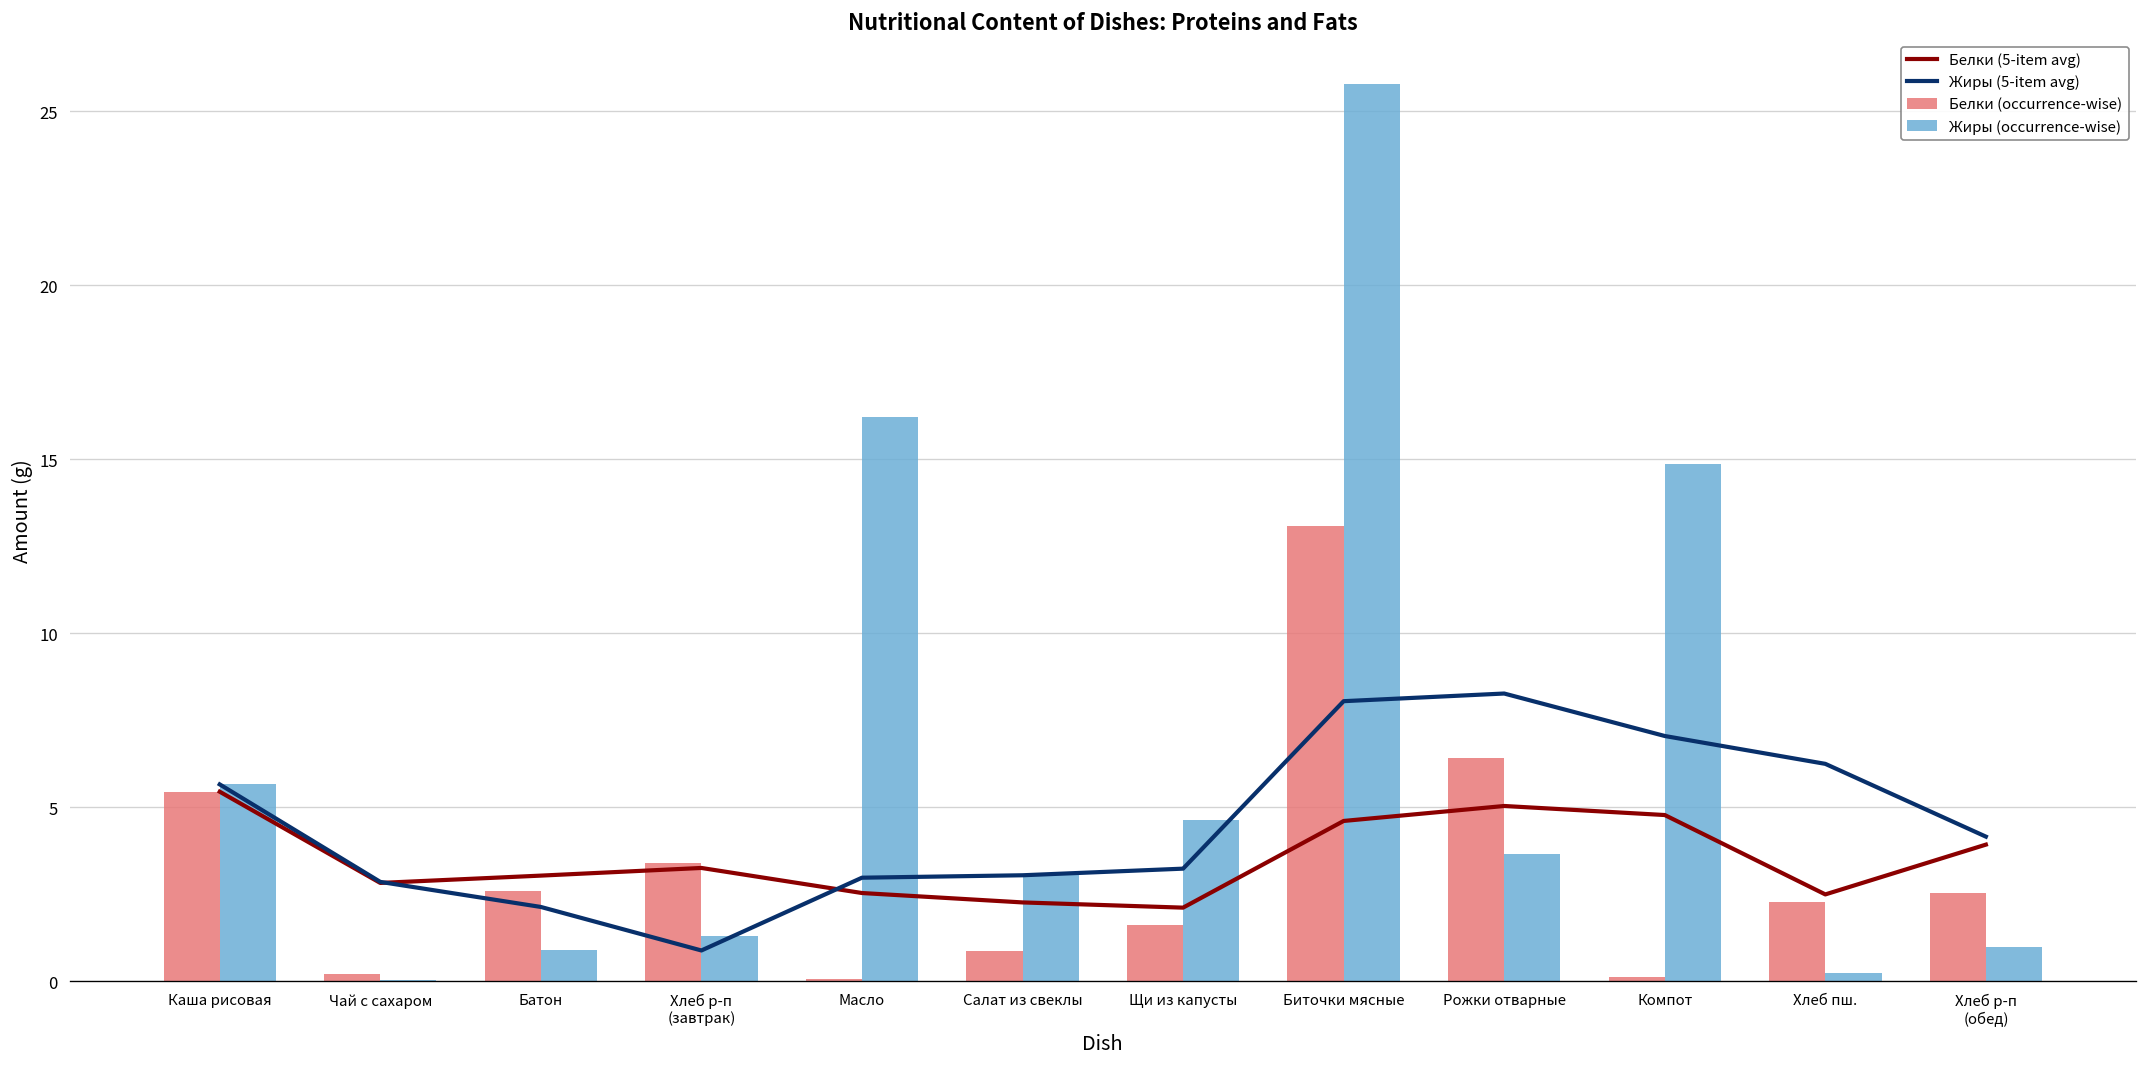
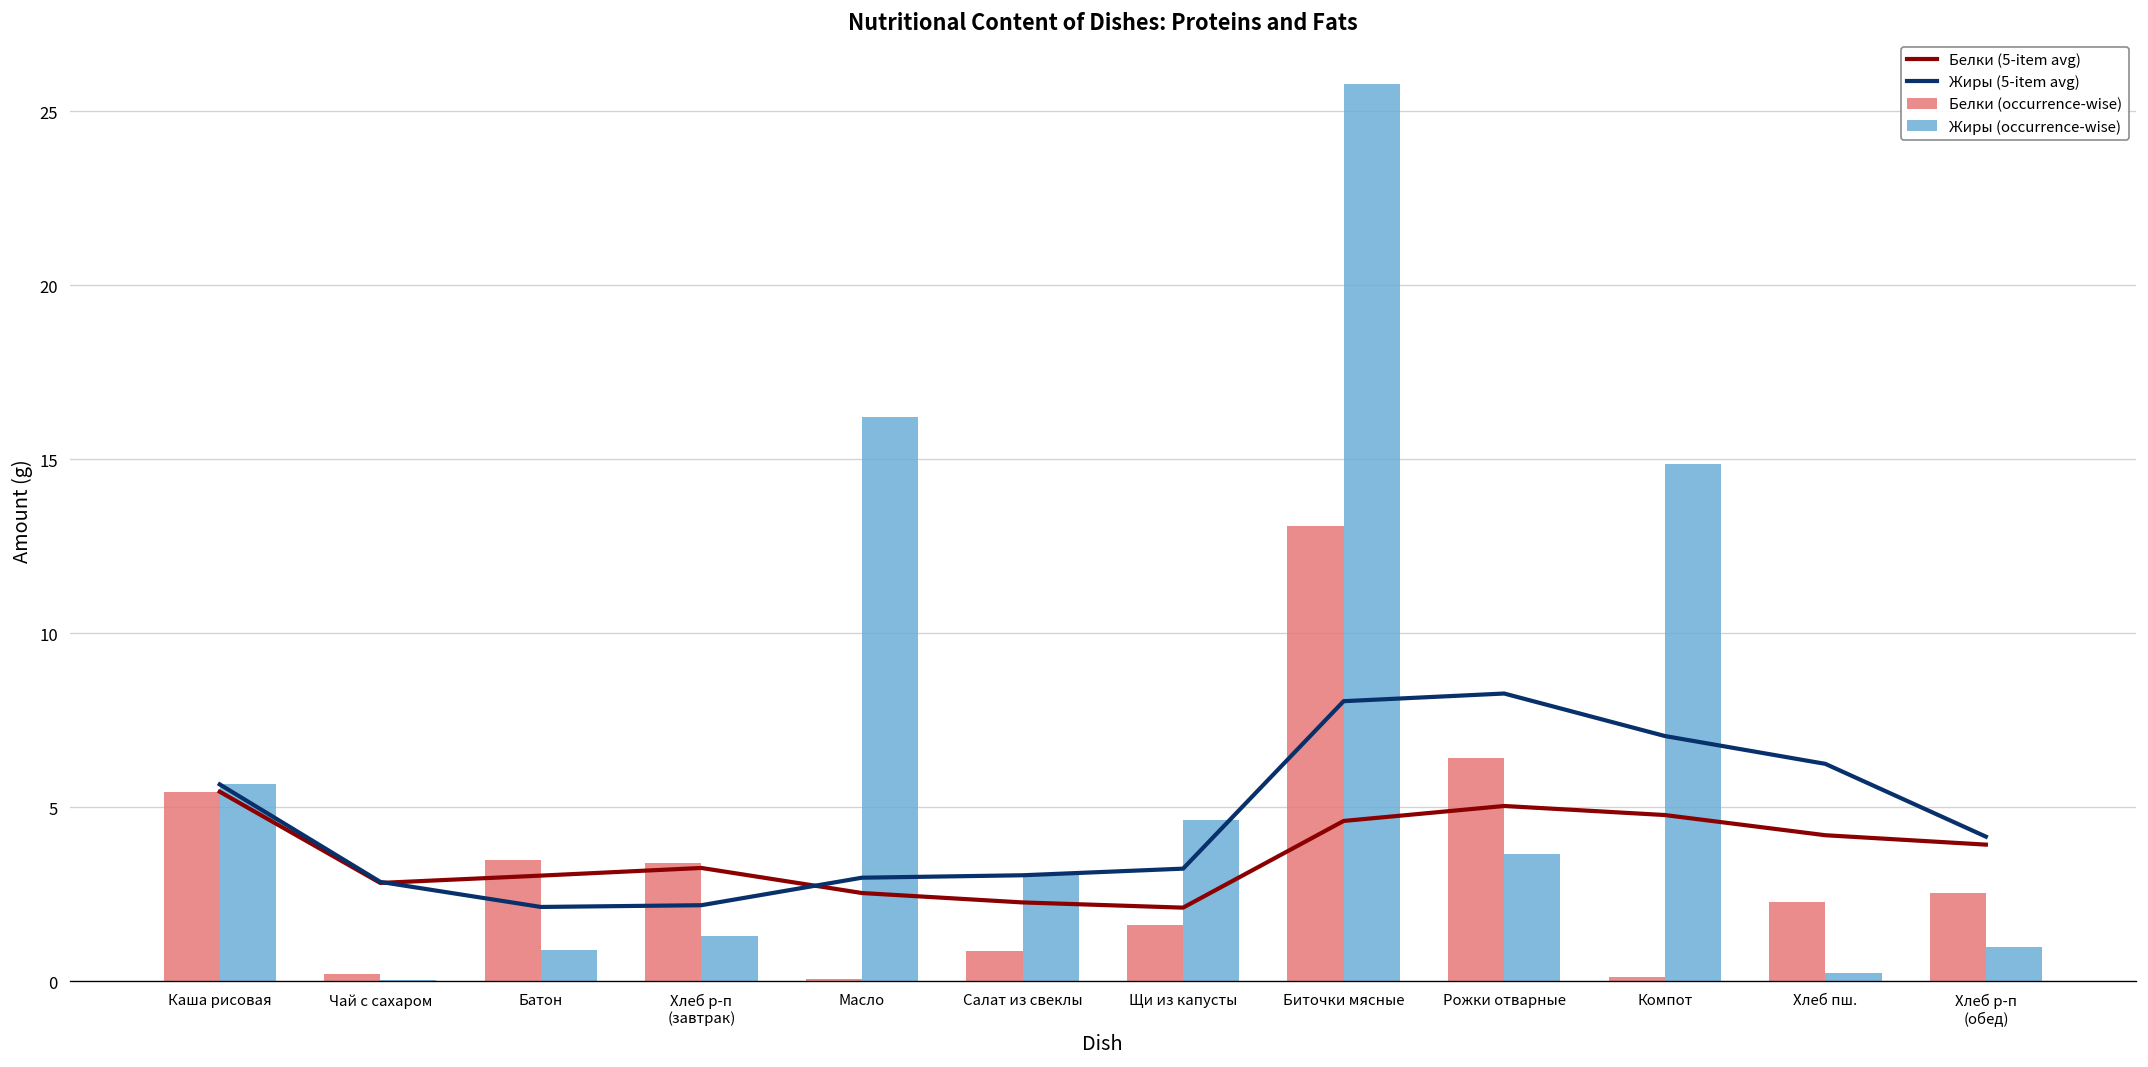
  {
    "Белки (occurrence-wise)": {
      "Каша рисовая": 5.5,
      "Чай с сахаром": 0.2,
-     "Батон": 2.6,
+     "Батон": 3.5,
      "Хлеб р-п (завтрак)": 3.4,
      "Салат из свеклы": 0.9,
      "Щи из капусты": 1.6,
      "Биточки мясные": 13.1,
      "Рожки отварные": 6.4,
      "Компот": 0.1,
      "Хлеб пш.": 2.3,
      "Хлеб р-п (обед)": 2.6
    },
    "Белки (5-item avg)": {
      "Каша рисовая": 5.5,
      "Батон": 3.0,
      "Хлеб р-п (завтрак)": 3.3,
      "Масло": 2.5,
      "Салат из свеклы": 2.3,
      "Щи из капусты": 2.1,
      "Биточки мясные": 4.6,
      "Рожки отварные": 5.0,
      "Компот": 4.8,
-     "Хлеб пш.": 2.5,
+     "Хлеб пш.": 4.2,
      "Хлеб р-п (обед)": 3.9
    },
    "Жиры (5-item avg)": {
      "Каша рисовая": 5.7,
      "Батон": 2.1,
-     "Хлеб р-п (завтрак)": 0.9,
+     "Хлеб р-п (завтрак)": 2.2,
      "Масло": 3.0,
      "Салат из свеклы": 3.1,
      "Щи из капусты": 3.2,
      "Биточки мясные": 8.1,
      "Рожки отварные": 8.3,
      "Компот": 7.1,
      "Хлеб пш.": 6.3,
      "Хлеб р-п (обед)": 4.2
    },
    "Жиры (occurrence-wise)": {
      "Каша рисовая": 5.7,
      "Батон": 0.9,
      "Хлеб р-п (завтрак)": 1.3,
      "Масло": 16.2,
      "Салат из свеклы": 3.1,
      "Щи из капусты": 4.7,
      "Биточки мясные": 25.8,
      "Рожки отварные": 3.7,
      "Компот": 14.9,
      "Хлеб пш.": 0.2,
      "Хлеб р-п (обед)": 1.0
    }
  }
